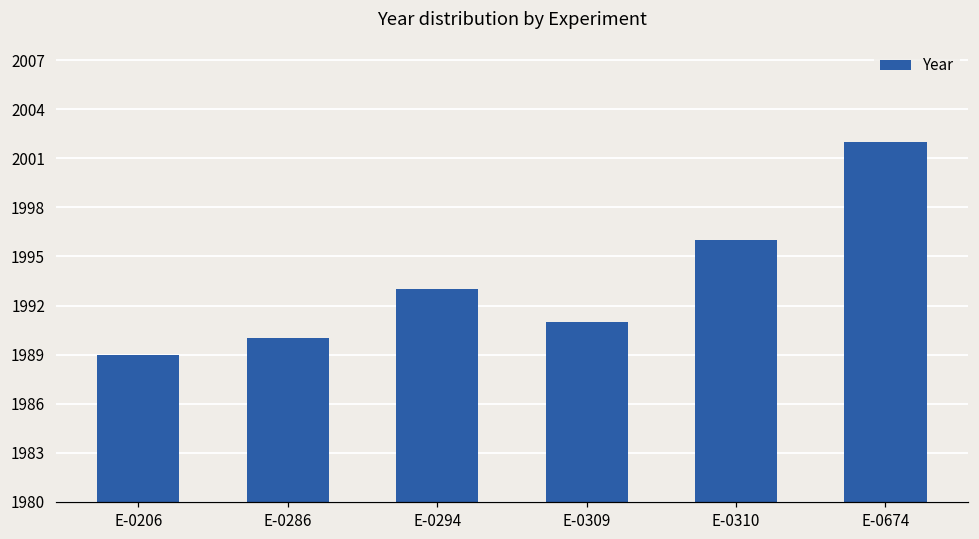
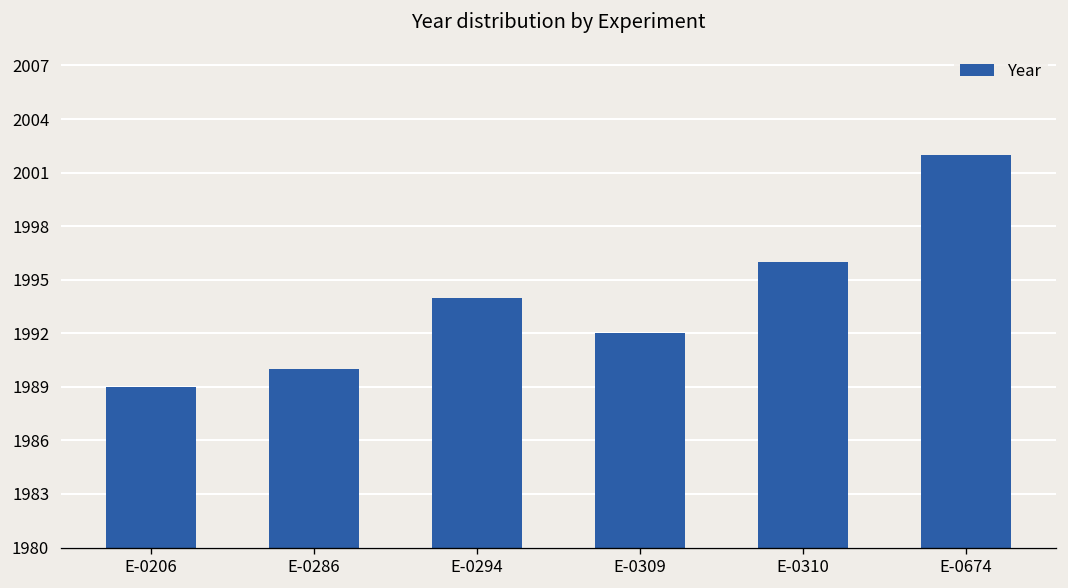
  {
    "E-0206": 1989,
    "E-0286": 1990,
-   "E-0294": 1993,
-   "E-0309": 1991,
+   "E-0294": 1994,
+   "E-0309": 1992,
    "E-0310": 1996,
    "E-0674": 2002
  }
